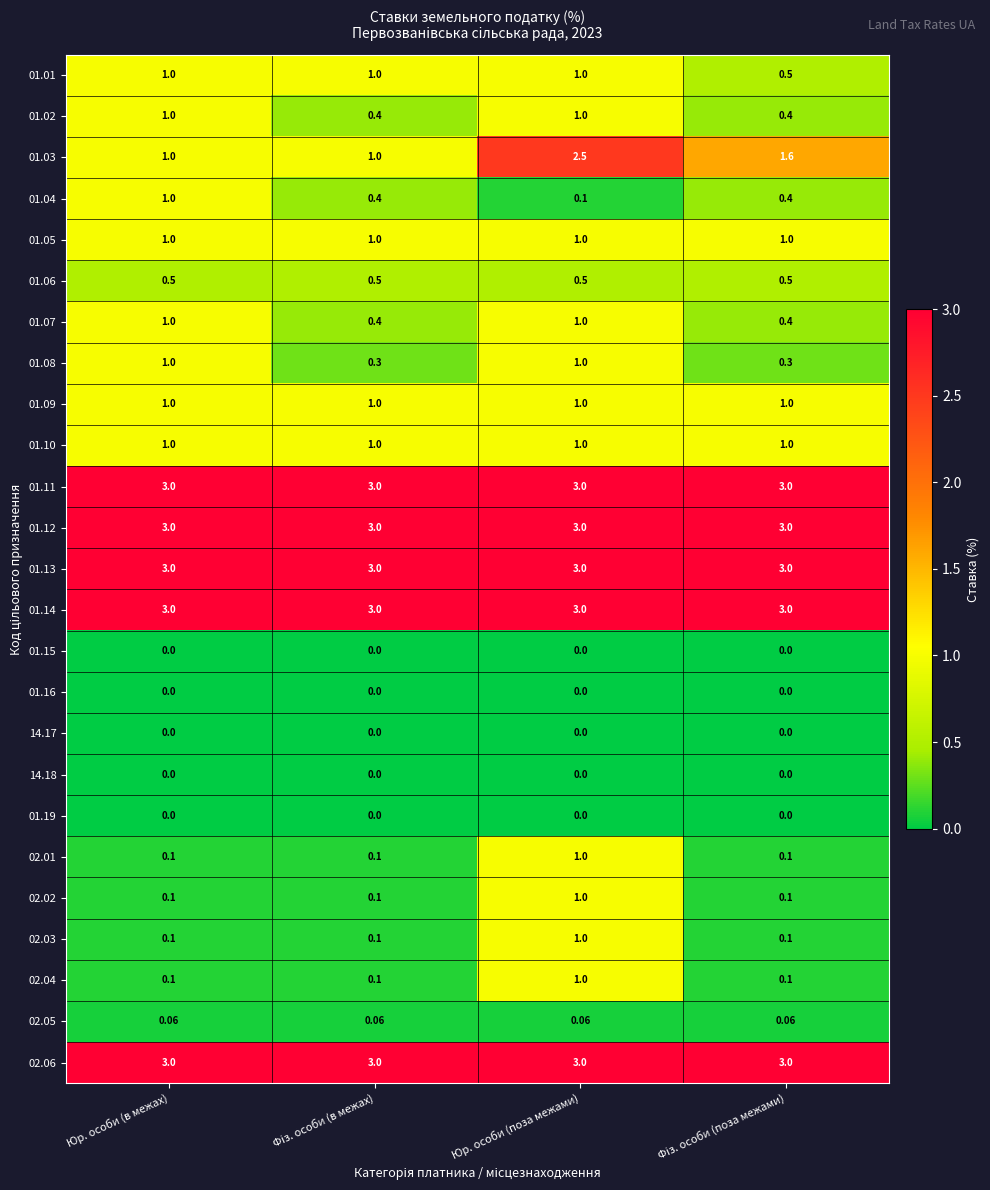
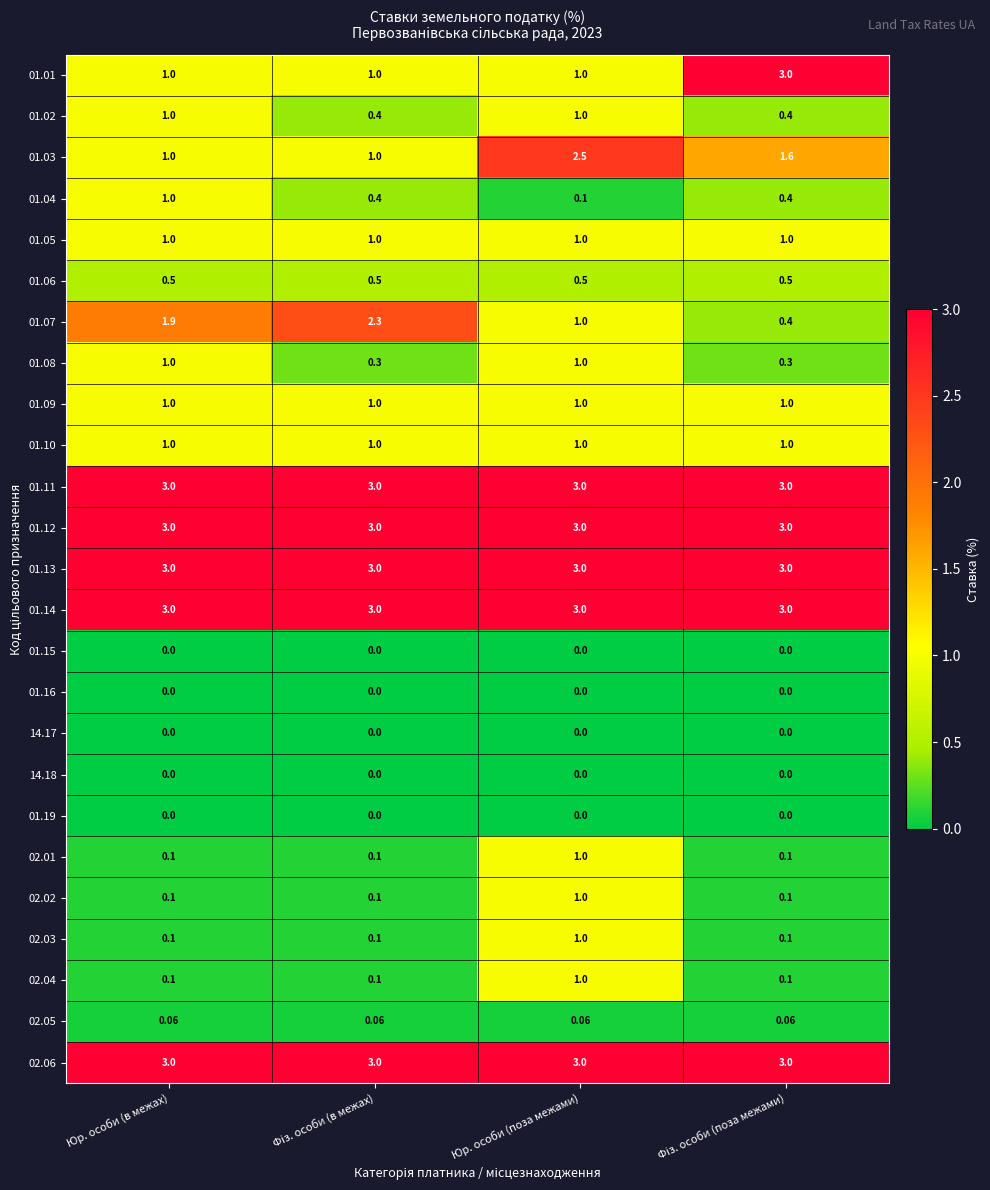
  {
    "01.01": {
      "Юр. особи (в межах)": 1.0,
      "Фіз. особи (в межах)": 1.0,
      "Юр. особи (поза межами)": 1.0,
-     "Фіз. особи (поза межами)": 0.5
+     "Фіз. особи (поза межами)": 3.0
    },
    "01.02": {
      "Юр. особи (в межах)": 1.0,
      "Фіз. особи (в межах)": 0.4,
      "Юр. особи (поза межами)": 1.0,
      "Фіз. особи (поза межами)": 0.4
    },
    "01.03": {
      "Юр. особи (в межах)": 1.0,
      "Фіз. особи (в межах)": 1.0,
      "Юр. особи (поза межами)": 2.5,
      "Фіз. особи (поза межами)": 1.6
    },
    "01.04": {
      "Юр. особи (в межах)": 1.0,
      "Фіз. особи (в межах)": 0.4,
      "Юр. особи (поза межами)": 0.1,
      "Фіз. особи (поза межами)": 0.4
    },
    "01.05": {
      "Юр. особи (в межах)": 1.0,
      "Фіз. особи (в межах)": 1.0,
      "Юр. особи (поза межами)": 1.0,
      "Фіз. особи (поза межами)": 1.0
    },
    "01.06": {
      "Юр. особи (в межах)": 0.5,
      "Фіз. особи (в межах)": 0.5,
      "Юр. особи (поза межами)": 0.5,
      "Фіз. особи (поза межами)": 0.5
    },
    "01.07": {
-     "Юр. особи (в межах)": 1.0,
-     "Фіз. особи (в межах)": 0.4,
+     "Юр. особи (в межах)": 1.9,
+     "Фіз. особи (в межах)": 2.3,
      "Юр. особи (поза межами)": 1.0,
      "Фіз. особи (поза межами)": 0.4
    },
    "01.08": {
      "Юр. особи (в межах)": 1.0,
      "Фіз. особи (в межах)": 0.3,
      "Юр. особи (поза межами)": 1.0,
      "Фіз. особи (поза межами)": 0.3
    },
    "01.09": {
      "Юр. особи (в межах)": 1.0,
      "Фіз. особи (в межах)": 1.0,
      "Юр. особи (поза межами)": 1.0,
      "Фіз. особи (поза межами)": 1.0
    },
    "01.10": {
      "Юр. особи (в межах)": 1.0,
      "Фіз. особи (в межах)": 1.0,
      "Юр. особи (поза межами)": 1.0,
      "Фіз. особи (поза межами)": 1.0
    },
    "01.11": {
      "Юр. особи (в межах)": 3.0,
      "Фіз. особи (в межах)": 3.0,
      "Юр. особи (поза межами)": 3.0,
      "Фіз. особи (поза межами)": 3.0
    },
    "01.12": {
      "Юр. особи (в межах)": 3.0,
      "Фіз. особи (в межах)": 3.0,
      "Юр. особи (поза межами)": 3.0,
      "Фіз. особи (поза межами)": 3.0
    },
    "01.13": {
      "Юр. особи (в межах)": 3.0,
      "Фіз. особи (в межах)": 3.0,
      "Юр. особи (поза межами)": 3.0,
      "Фіз. особи (поза межами)": 3.0
    },
    "01.14": {
      "Юр. особи (в межах)": 3.0,
      "Фіз. особи (в межах)": 3.0,
      "Юр. особи (поза межами)": 3.0,
      "Фіз. особи (поза межами)": 3.0
    },
    "01.15": {
      "Юр. особи (в межах)": 0.0,
      "Фіз. особи (в межах)": 0.0,
      "Юр. особи (поза межами)": 0.0,
      "Фіз. особи (поза межами)": 0.0
    },
    "01.16": {
      "Юр. особи (в межах)": 0.0,
      "Фіз. особи (в межах)": 0.0,
      "Юр. особи (поза межами)": 0.0,
      "Фіз. особи (поза межами)": 0.0
    },
    "14.17": {
      "Юр. особи (в межах)": 0.0,
      "Фіз. особи (в межах)": 0.0,
      "Юр. особи (поза межами)": 0.0,
      "Фіз. особи (поза межами)": 0.0
    },
    "14.18": {
      "Юр. особи (в межах)": 0.0,
      "Фіз. особи (в межах)": 0.0,
      "Юр. особи (поза межами)": 0.0,
      "Фіз. особи (поза межами)": 0.0
    },
    "01.19": {
      "Юр. особи (в межах)": 0.0,
      "Фіз. особи (в межах)": 0.0,
      "Юр. особи (поза межами)": 0.0,
      "Фіз. особи (поза межами)": 0.0
    },
    "02.01": {
      "Юр. особи (в межах)": 0.1,
      "Фіз. особи (в межах)": 0.1,
      "Юр. особи (поза межами)": 1.0,
      "Фіз. особи (поза межами)": 0.1
    },
    "02.02": {
      "Юр. особи (в межах)": 0.1,
      "Фіз. особи (в межах)": 0.1,
      "Юр. особи (поза межами)": 1.0,
      "Фіз. особи (поза межами)": 0.1
    },
    "02.03": {
      "Юр. особи (в межах)": 0.1,
      "Фіз. особи (в межах)": 0.1,
      "Юр. особи (поза межами)": 1.0,
      "Фіз. особи (поза межами)": 0.1
    },
    "02.04": {
      "Юр. особи (в межах)": 0.1,
      "Фіз. особи (в межах)": 0.1,
      "Юр. особи (поза межами)": 1.0,
      "Фіз. особи (поза межами)": 0.1
    },
    "02.05": {
      "Юр. особи (в межах)": 0.06,
      "Фіз. особи (в межах)": 0.06,
      "Юр. особи (поза межами)": 0.06,
      "Фіз. особи (поза межами)": 0.06
    },
    "02.06": {
      "Юр. особи (в межах)": 3.0,
      "Фіз. особи (в межах)": 3.0,
      "Юр. особи (поза межами)": 3.0,
      "Фіз. особи (поза межами)": 3.0
    }
  }
